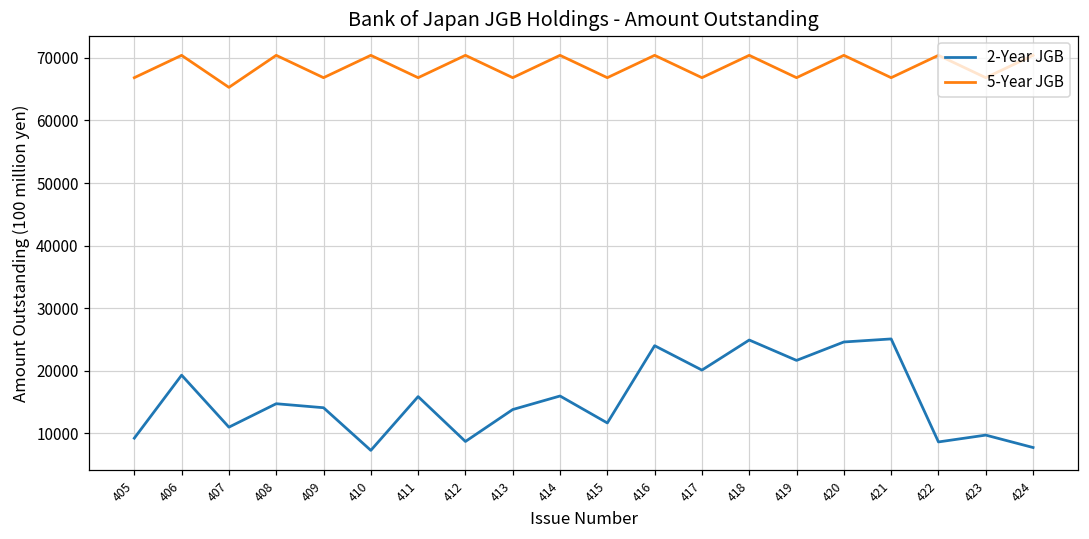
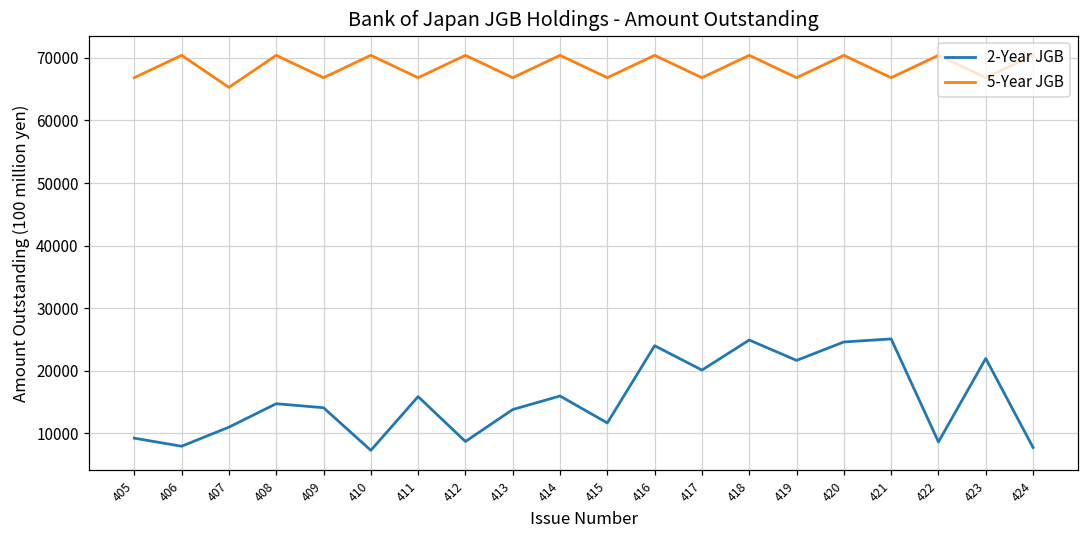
  {
    "2-Year JGB": {
      "405": 9000,
-     "406": 19000,
+     "406": 8000,
      "407": 11000,
      "408": 15000,
      "409": 14000,
      "410": 7000,
      "411": 16000,
      "412": 9000,
      "413": 14000,
      "414": 16000,
      "415": 12000,
      "416": 24000,
      "417": 20000,
      "418": 25000,
      "419": 22000,
      "420": 25000,
      "421": 25000,
      "422": 9000,
-     "423": 10000,
+     "423": 22000,
      "424": 8000
    },
    "5-Year JGB": {
      "405": 67000,
      "406": 70000,
      "407": 65000,
      "408": 70000,
      "409": 67000,
      "410": 70000,
      "411": 67000,
      "412": 70000,
      "413": 67000,
      "414": 70000,
      "415": 67000,
      "416": 70000,
      "417": 67000,
      "418": 70000,
      "419": 67000,
      "420": 70000,
      "421": 67000
    }
  }
